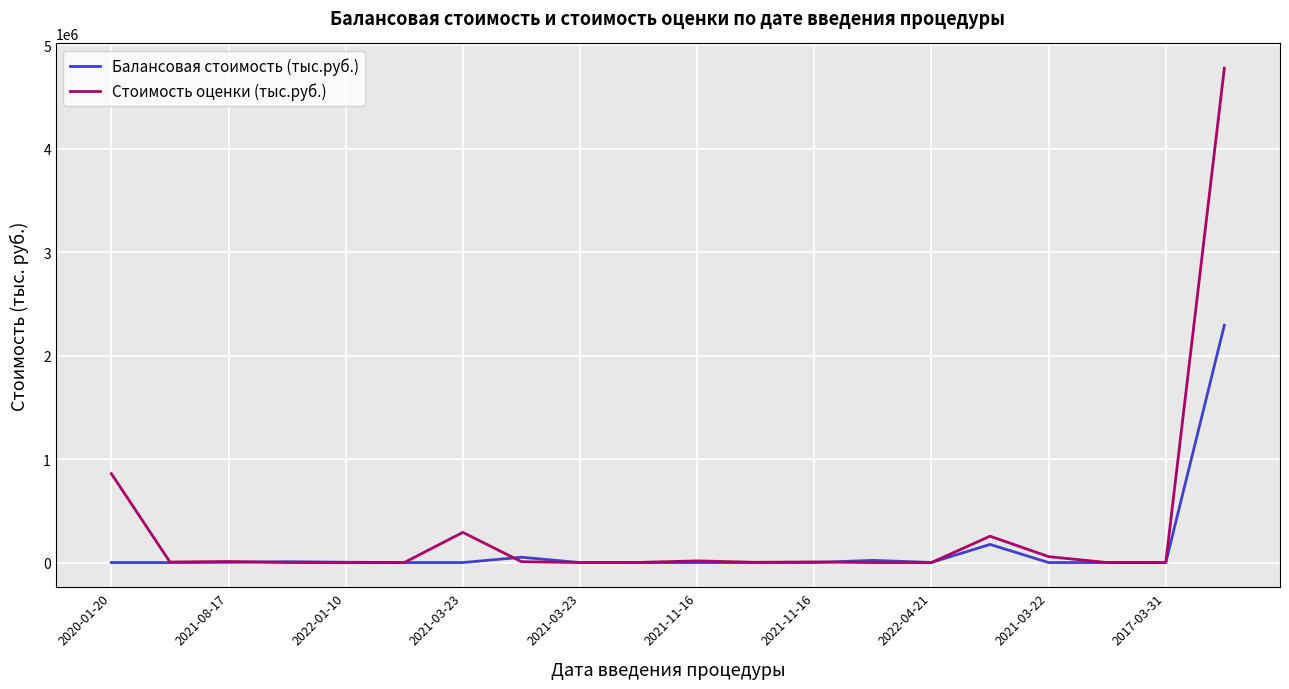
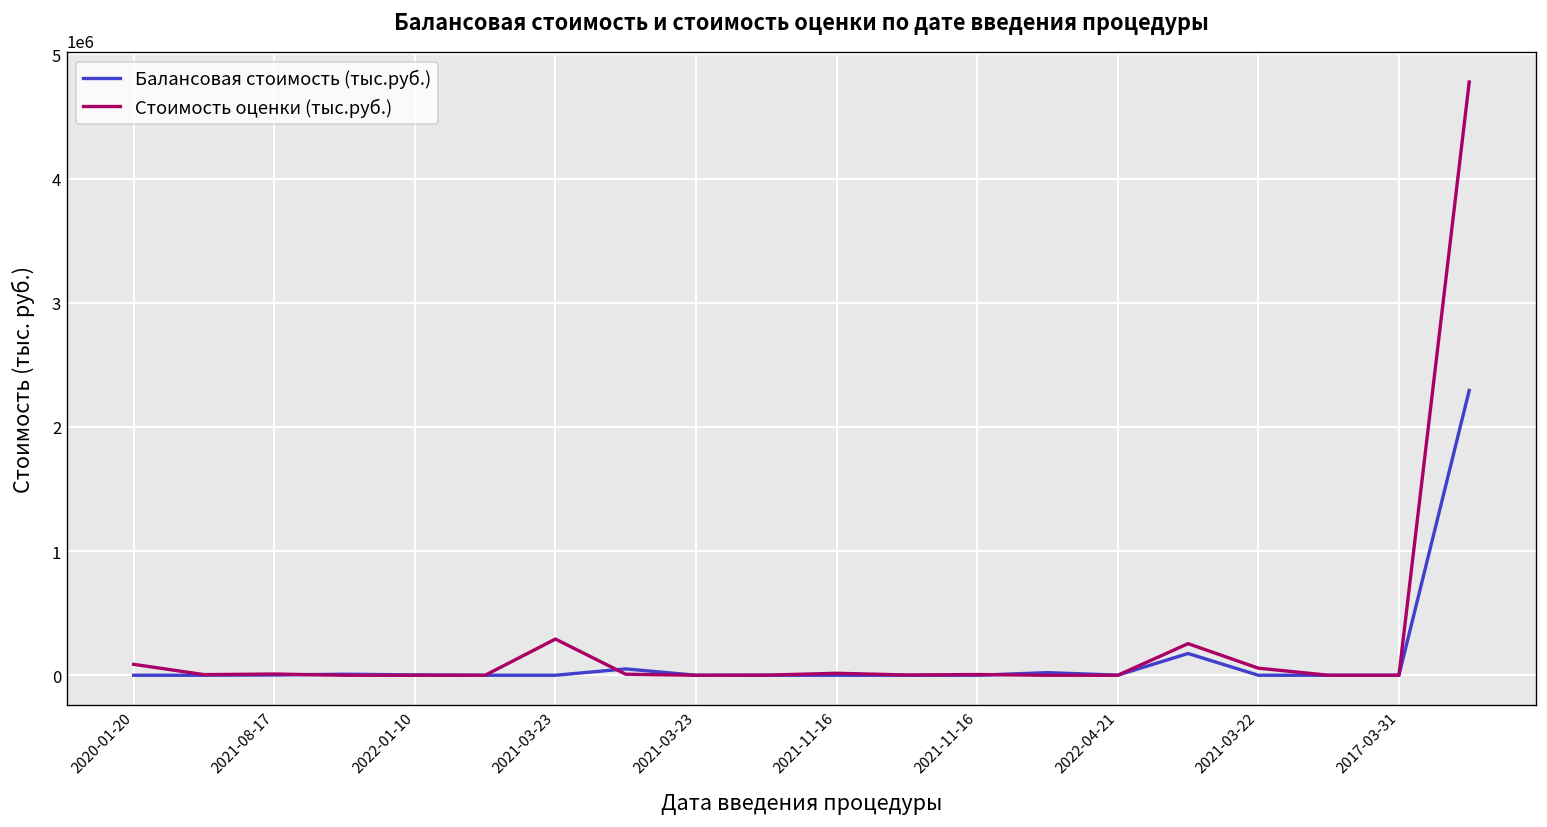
  {
    "Балансовая стоимость (тыс.руб.)": {
      "2020-01-20": 0
    },
    "Стоимость оценки (тыс.руб.)": {
-     "2020-01-20": 860000
+     "2020-01-20": 90000
    }
  }
